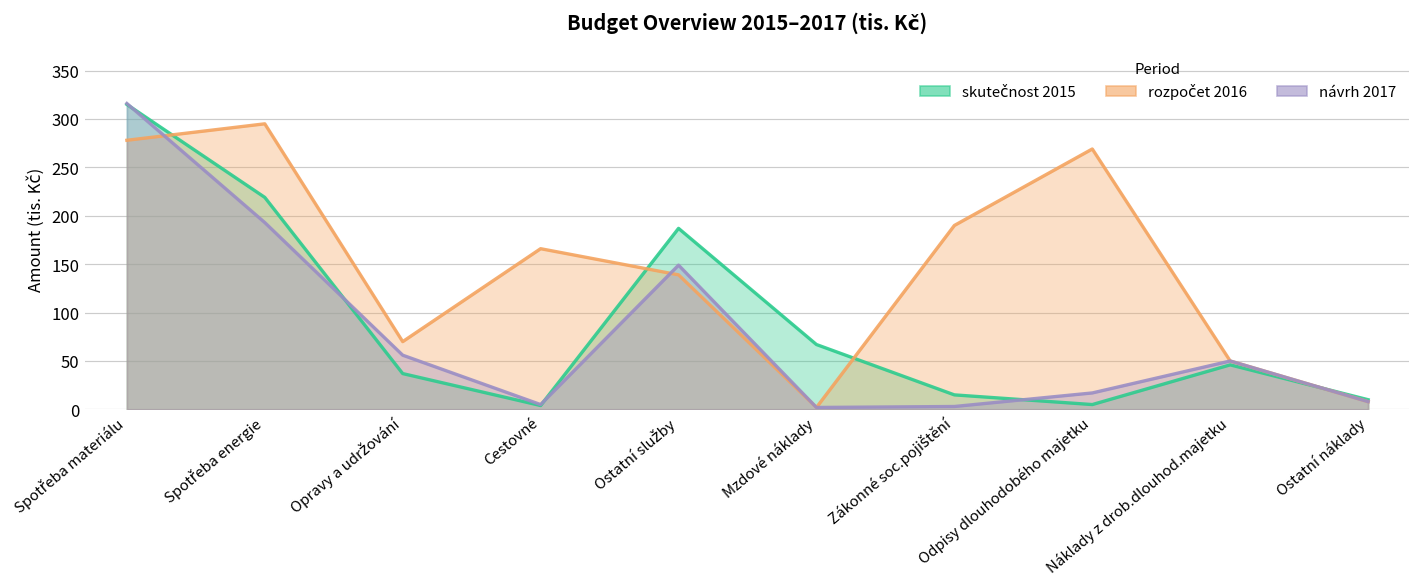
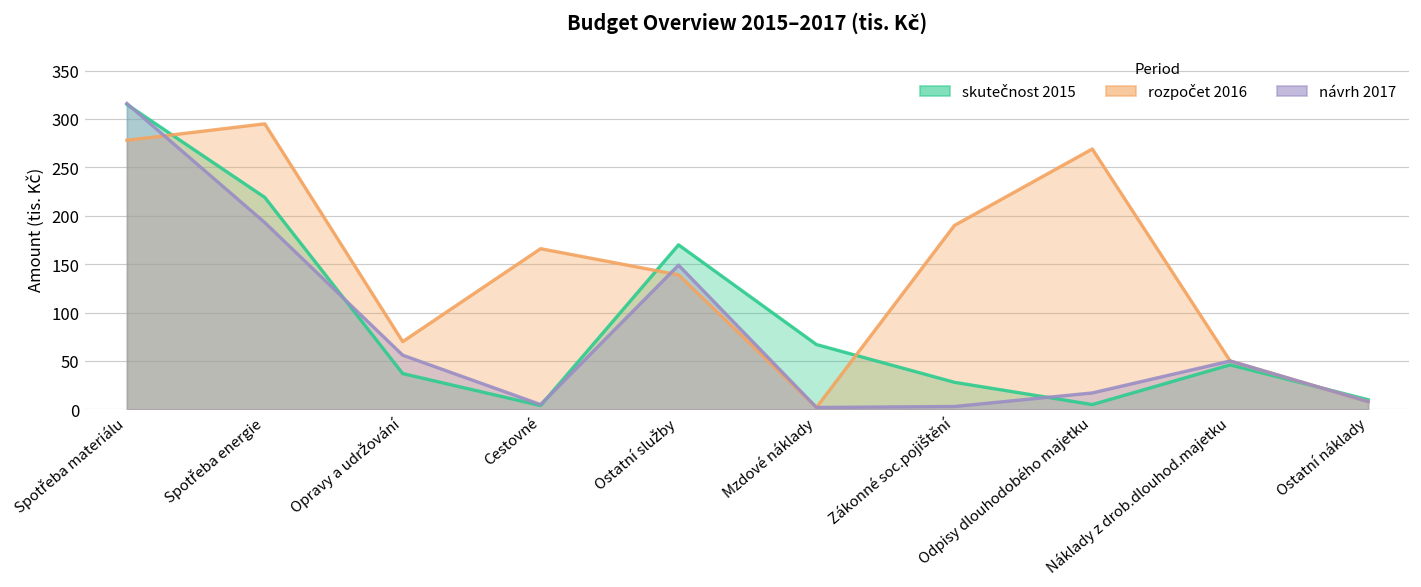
  {
    "skutečnost 2015": {
      "Spotřeba energie": 220,
      "Opravy a udržování": 40,
-     "Ostatní služby": 190,
+     "Ostatní služby": 170,
      "Mzdové náklady": 70,
-     "Zákonné soc.pojištění": 20,
+     "Zákonné soc.pojištění": 30,
      "Odpisy dlouhodobého majetku": 10,
      "Náklady z drob.dlouhod.majetku": 50
    },
    "rozpočet 2016": {
      "Spotřeba materiálu": 280,
      "Spotřeba energie": 300,
      "Opravy a udržování": 70,
      "Cestovné": 170,
      "Ostatní služby": 140,
      "Zákonné soc.pojištění": 190,
      "Odpisy dlouhodobého majetku": 270
    },
    "návrh 2017": {
      "Spotřeba energie": 190,
      "Opravy a udržování": 60,
      "Ostatní služby": 150,
      "Zákonné soc.pojištění": 0,
      "Odpisy dlouhodobého majetku": 20
    }
  }
